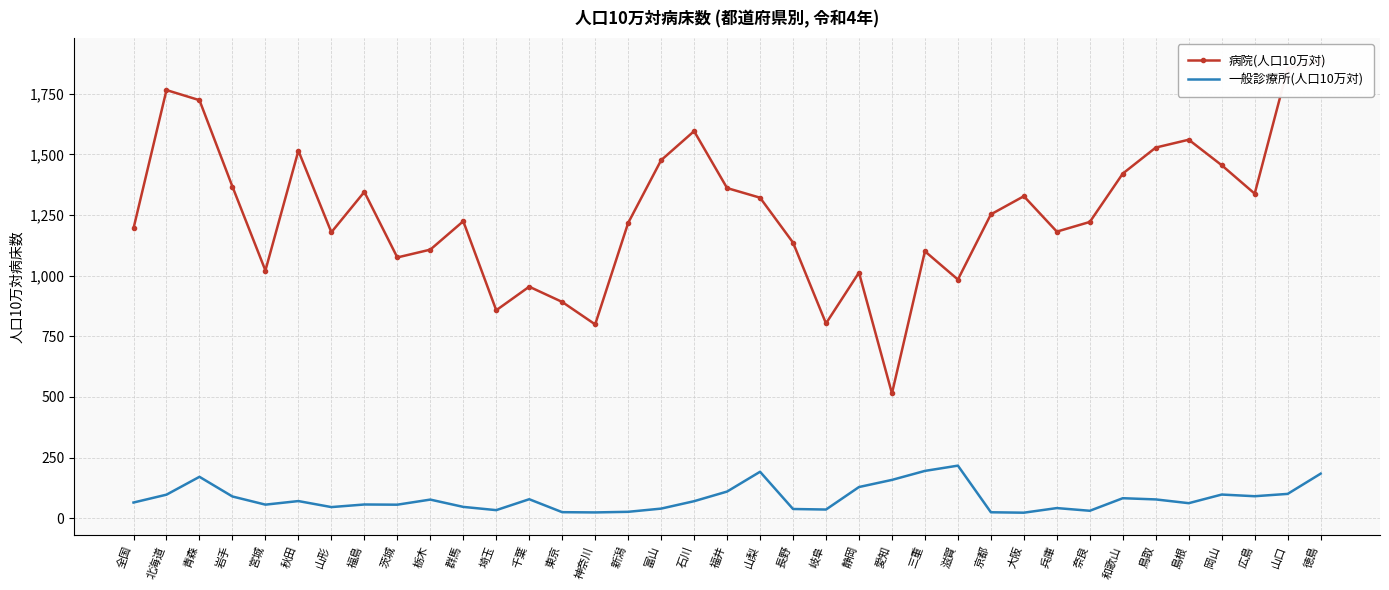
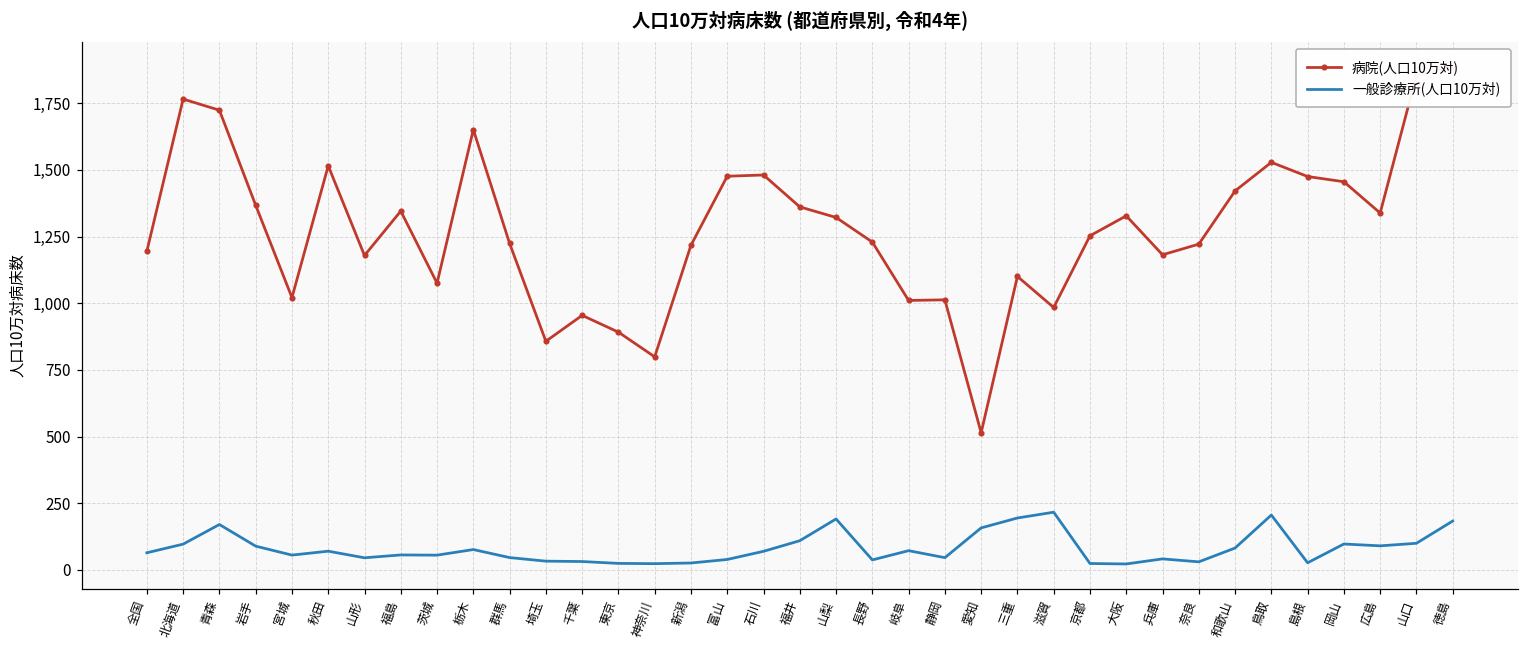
  {
    "病院(人口10万対)": {
      "全国": "1,190",
      "北海道": "1,770",
      "青森": "1,720",
      "岩手": "1,370",
      "宮城": "1,020",
      "秋田": "1,510",
      "山形": "1,180",
      "福島": "1,350",
      "茨城": "1,080",
-     "栃木": "1,110",
+     "栃木": "1,650",
      "群馬": "1,220",
      "埼玉": "860",
      "千葉": "950",
      "東京": "890",
      "神奈川": "800",
      "新潟": "1,220",
      "富山": "1,480",
-     "石川": "1,600",
+     "石川": "1,480",
      "福井": "1,360",
      "山梨": "1,320",
-     "長野": "1,140",
-     "岐阜": "800",
+     "長野": "1,230",
+     "岐阜": "1,010",
      "静岡": "1,010",
      "愛知": "510",
      "三重": "1,100",
      "滋賀": "980",
      "京都": "1,250",
      "大阪": "1,330",
      "兵庫": "1,180",
      "奈良": "1,220",
      "和歌山": "1,420",
      "鳥取": "1,530",
-     "島根": "1,560",
+     "島根": "1,470",
      "岡山": "1,460",
      "広島": "1,340"
    },
    "一般診療所(人口10万対)": {
      "全国": "60",
      "北海道": "100",
      "青森": "170",
      "岩手": "90",
      "宮城": "60",
      "秋田": "70",
      "山形": "50",
      "福島": "60",
      "茨城": "60",
      "栃木": "80",
      "群馬": "50",
      "埼玉": "30",
-     "千葉": "80",
+     "千葉": "30",
      "東京": "20",
      "神奈川": "20",
      "新潟": "30",
      "富山": "40",
      "石川": "70",
      "福井": "110",
      "山梨": "190",
      "長野": "40",
-     "岐阜": "40",
-     "静岡": "130",
+     "岐阜": "70",
+     "静岡": "50",
      "愛知": "160",
      "三重": "190",
      "滋賀": "220",
      "京都": "20",
      "大阪": "20",
      "兵庫": "40",
      "奈良": "30",
      "和歌山": "80",
-     "鳥取": "80",
-     "島根": "60",
+     "鳥取": "210",
+     "島根": "30",
      "岡山": "100",
      "広島": "90",
      "山口": "100",
      "徳島": "180"
    }
  }
